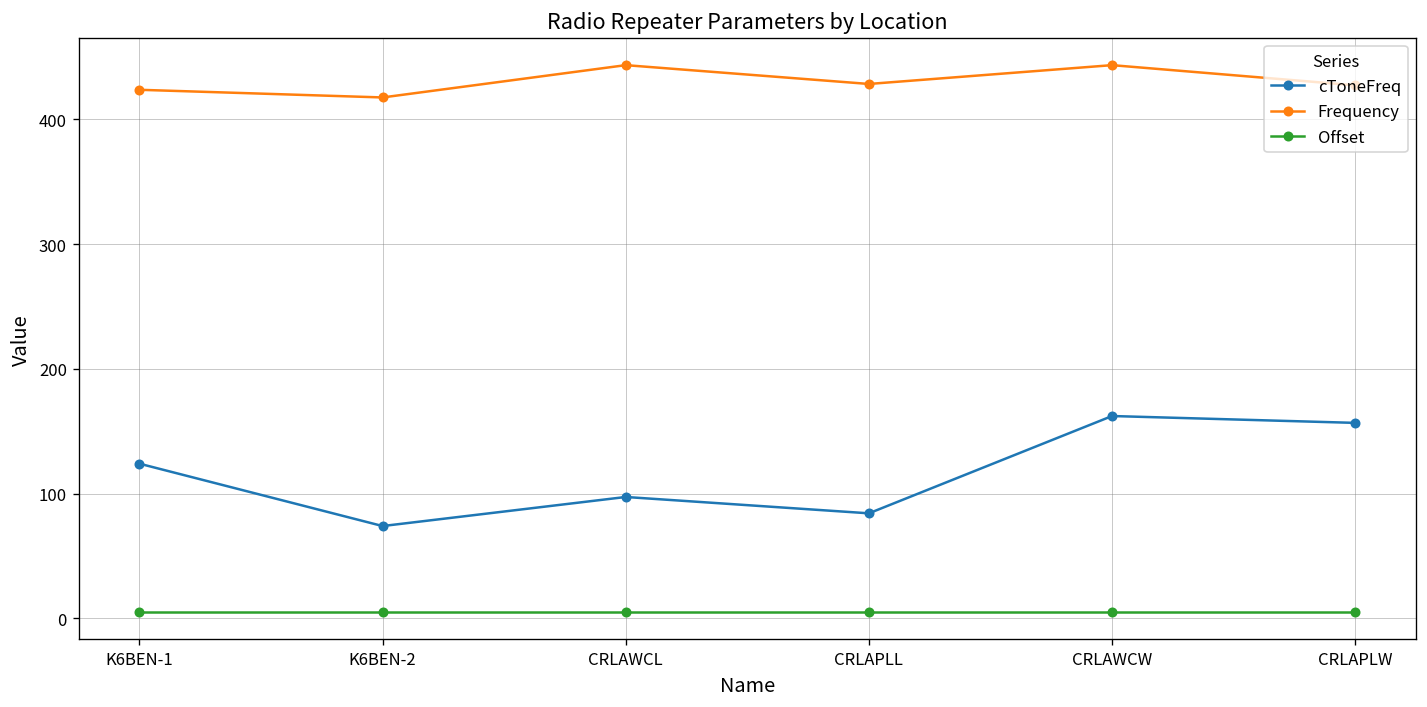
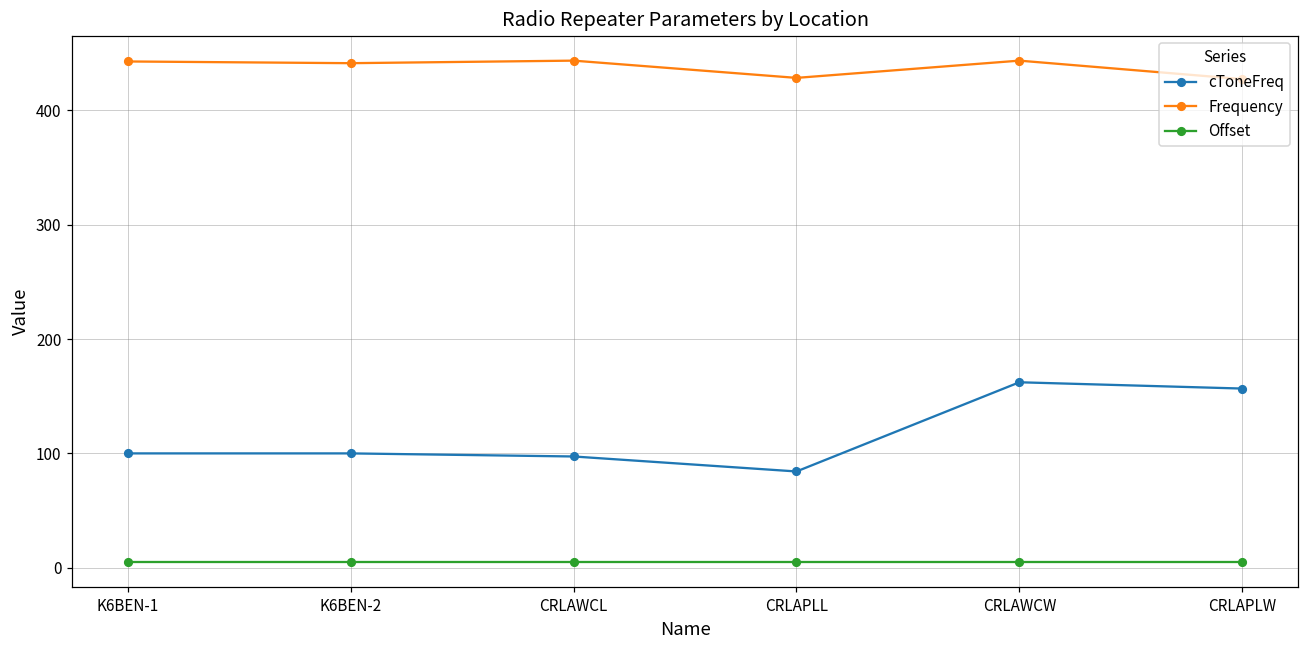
  {
    "cToneFreq": {
-     "K6BEN-1": 124,
-     "K6BEN-2": 74,
+     "K6BEN-1": 100,
+     "K6BEN-2": 100,
      "CRLAWCL": 97,
      "CRLAPLL": 84,
      "CRLAWCW": 162,
      "CRLAPLW": 157
    },
    "Frequency": {
-     "K6BEN-1": 424,
-     "K6BEN-2": 418,
+     "K6BEN-1": 443,
+     "K6BEN-2": 441,
      "CRLAWCL": 443,
      "CRLAPLL": 428,
      "CRLAWCW": 443
    },
    "Offset": {
      "K6BEN-1": 5,
      "K6BEN-2": 5,
      "CRLAWCL": 5,
      "CRLAPLL": 5,
      "CRLAWCW": 5,
      "CRLAPLW": 5
    }
  }
